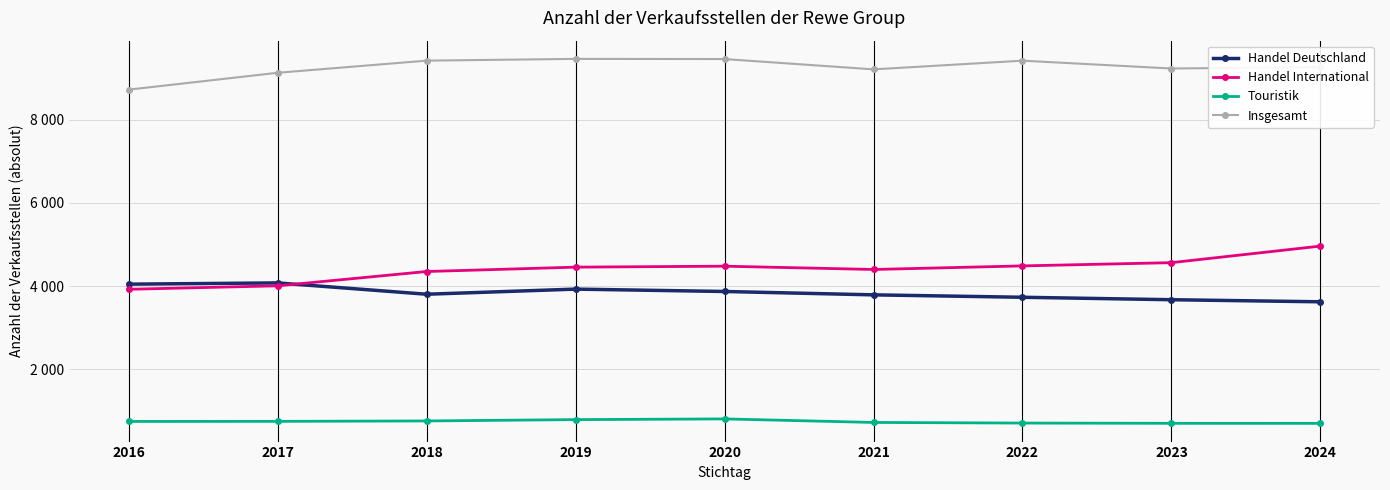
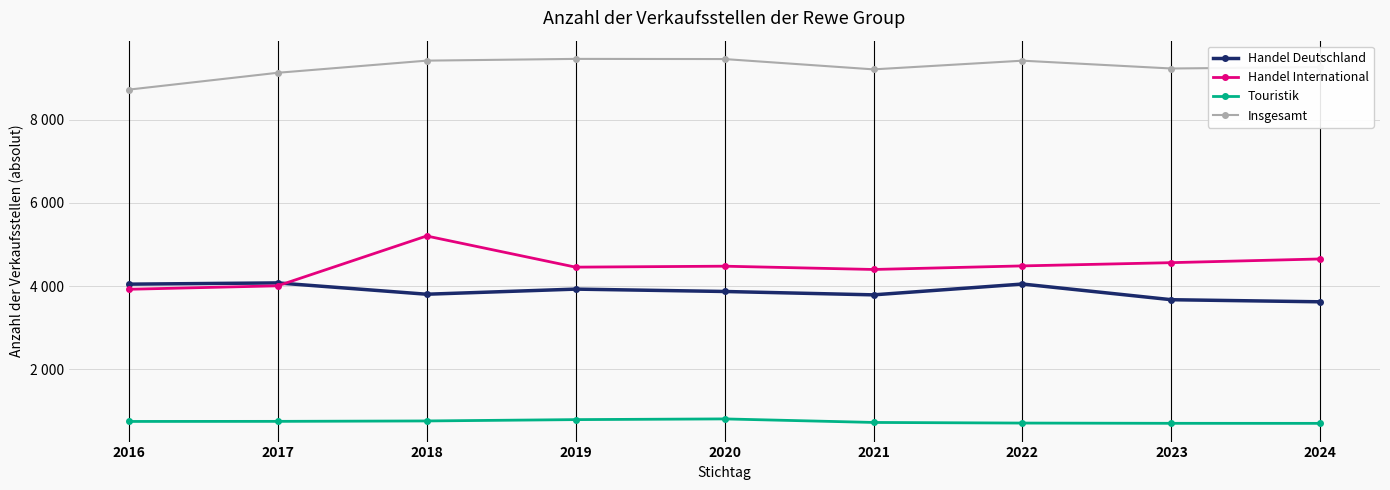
  {
    "Handel Deutschland": {
      "2016": 4000,
      "2017": 4100,
      "2018": 3800,
      "2019": 3900,
      "2020": 3900,
      "2021": 3800,
-     "2022": 3700,
+     "2022": 4100,
      "2023": 3700,
      "2024": 3600
    },
    "Handel International": {
      "2016": 3900,
      "2017": 4000,
-     "2018": 4400,
+     "2018": 5200,
      "2019": 4500,
      "2020": 4500,
      "2021": 4400,
      "2022": 4500,
      "2023": 4600,
-     "2024": 5000
+     "2024": 4700
    },
    "Touristik": {
      "2016": 700,
      "2017": 800,
      "2018": 800,
      "2019": 800,
      "2020": 800,
      "2021": 700,
      "2022": 700,
      "2023": 700,
      "2024": 700
    },
    "Insgesamt": {
      "2016": 8700,
      "2017": 9100,
      "2018": 9400,
      "2019": 9500,
      "2020": 9500,
      "2021": 9200,
      "2022": 9400,
      "2023": 9200
    }
  }
